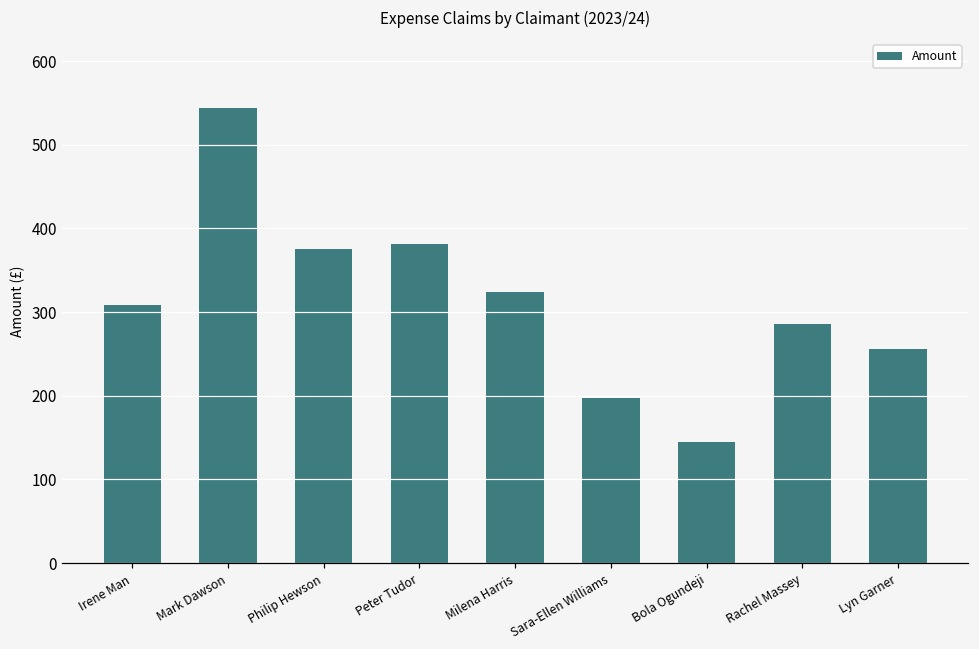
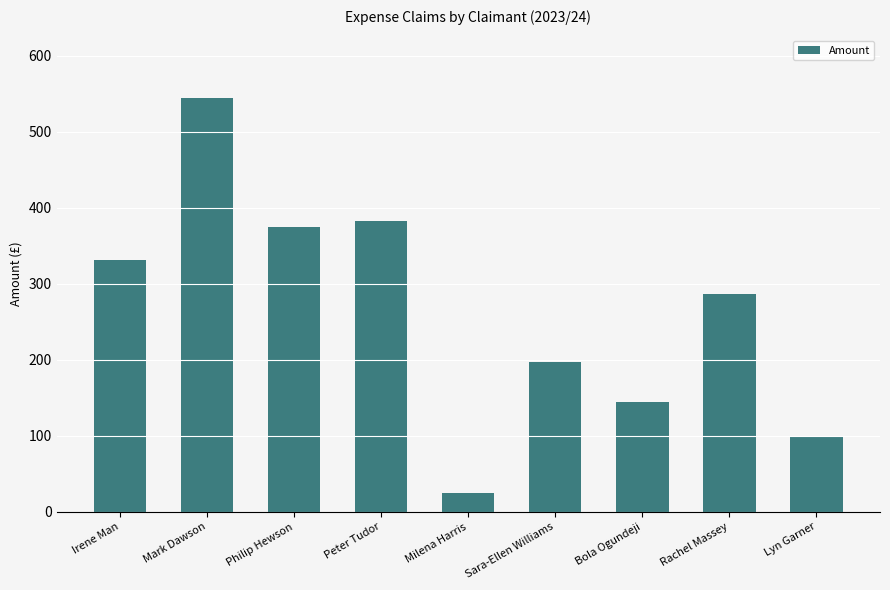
  {
-   "Irene Man": 310,
+   "Irene Man": 330,
    "Mark Dawson": 540,
    "Philip Hewson": 380,
    "Peter Tudor": 380,
-   "Milena Harris": 320,
+   "Milena Harris": 30,
    "Sara-Ellen Williams": 200,
    "Bola Ogundeji": 150,
    "Rachel Massey": 290,
-   "Lyn Garner": 260
+   "Lyn Garner": 100
  }
